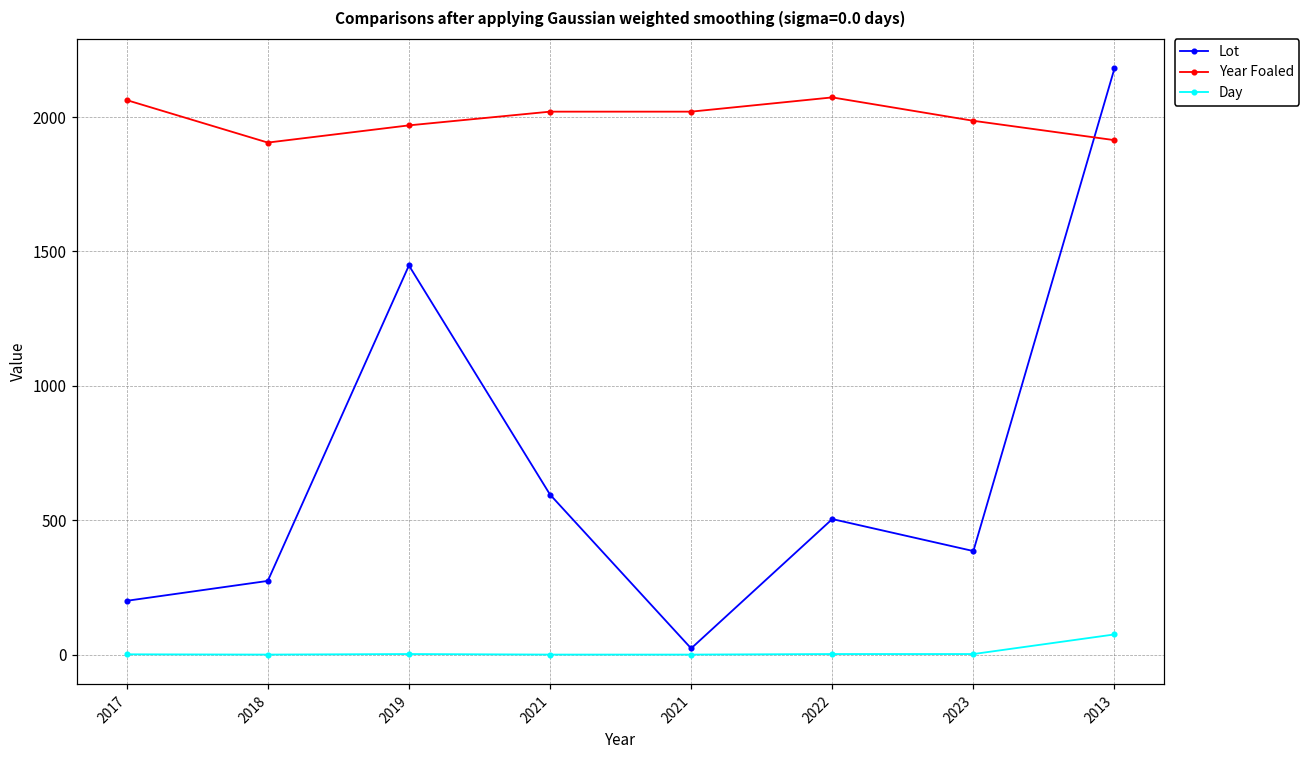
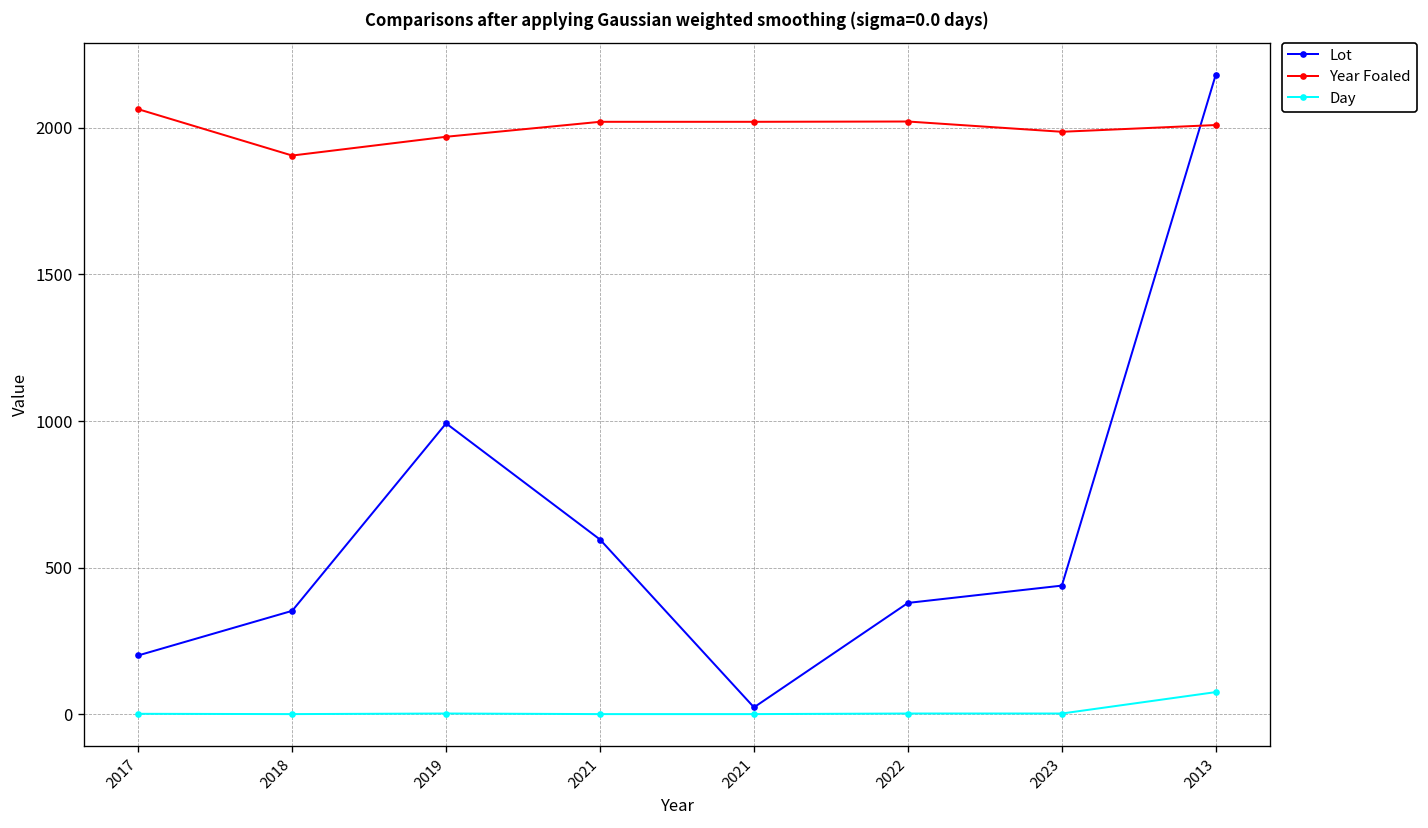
  {
    "Lot": {
      "2017": 200,
-     "2018": 280,
-     "2019": 1450,
-     "2022": 510,
-     "2023": 390,
+     "2018": 350,
+     "2019": 990,
+     "2022": 380,
+     "2023": 440,
      "2013": 2180
    },
    "Year Foaled": {
      "2017": 2060,
      "2018": 1910,
      "2019": 1970,
-     "2022": 2070,
+     "2022": 2020,
      "2023": 1990,
-     "2013": 1910
+     "2013": 2010
    },
    "Day": {
      "2017": 0,
      "2018": 0,
      "2019": 0,
      "2022": 0,
      "2023": 0,
      "2013": 80
    }
  }
